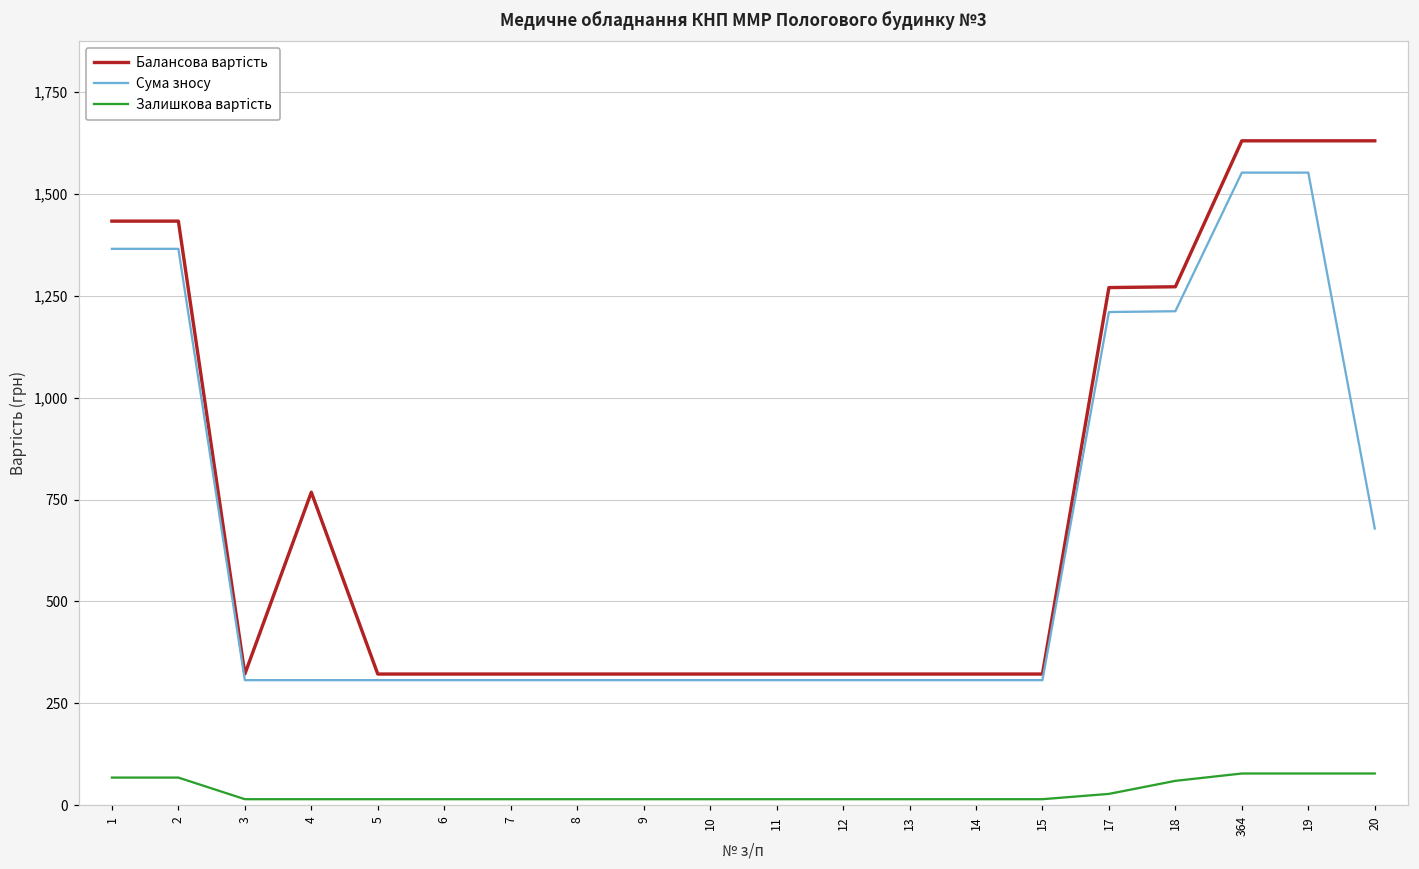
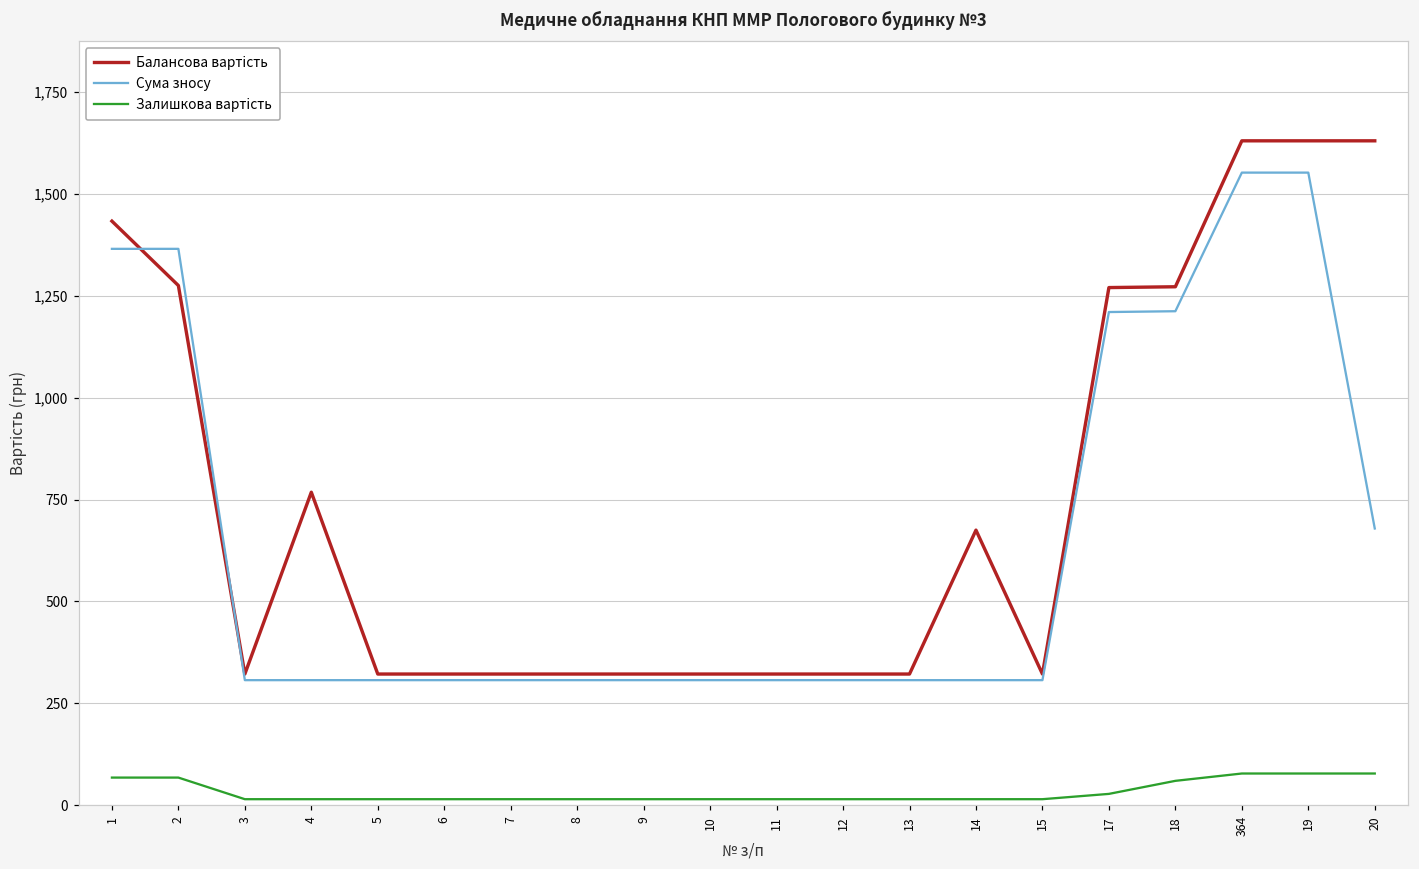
  {
    "Балансова вартість": {
      "1": "1,430",
-     "2": "1,430",
+     "2": "1,280",
      "3": "320",
      "4": "770",
      "5": "320",
      "6": "320",
      "7": "320",
      "8": "320",
      "9": "320",
      "10": "320",
      "11": "320",
      "12": "320",
      "13": "320",
-     "14": "320",
+     "14": "680",
      "15": "320",
      "17": "1,270",
      "18": "1,270",
      "364": "1,630",
      "19": "1,630",
      "20": "1,630"
    },
    "Сума зносу": {
      "1": "1,370",
      "2": "1,370",
      "3": "310",
      "4": "310",
      "5": "310",
      "6": "310",
      "7": "310",
      "8": "310",
      "9": "310",
      "10": "310",
      "11": "310",
      "12": "310",
      "13": "310",
      "14": "310",
      "15": "310",
      "17": "1,210",
      "18": "1,210",
      "364": "1,550",
      "19": "1,550",
      "20": "680"
    },
    "Залишкова вартість": {
      "1": "70",
      "2": "70",
      "3": "20",
      "4": "20",
      "5": "20",
      "6": "20",
      "7": "20",
      "8": "20",
      "9": "20",
      "10": "20",
      "11": "20",
      "12": "20",
      "13": "20",
      "14": "20",
      "15": "20",
      "17": "30",
      "18": "60",
      "364": "80",
      "19": "80",
      "20": "80"
    }
  }
